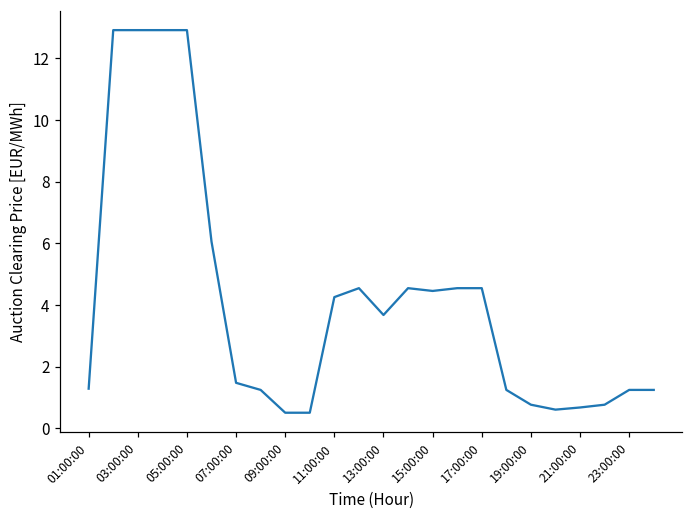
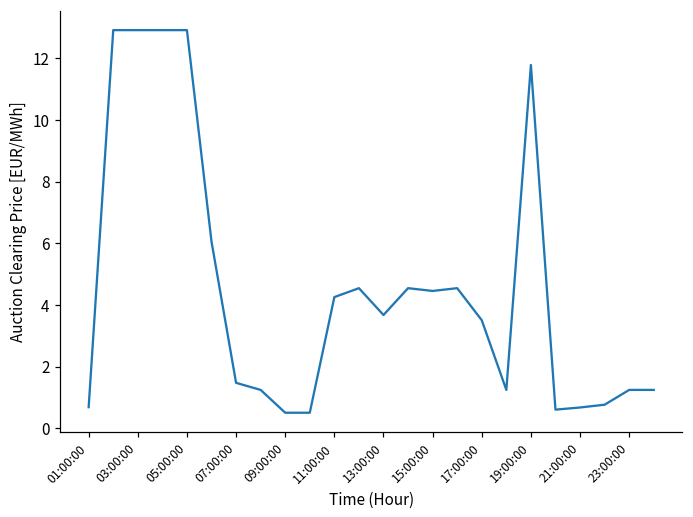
  {
-   "01:00:00": 1.3,
+   "01:00:00": 0.7,
    "03:00:00": 12.9,
    "05:00:00": 12.9,
    "07:00:00": 1.5,
    "09:00:00": 0.5,
    "11:00:00": 4.3,
    "13:00:00": 3.7,
    "15:00:00": 4.5,
-   "17:00:00": 4.6,
-   "19:00:00": 0.8,
+   "17:00:00": 3.5,
+   "19:00:00": 11.8,
    "21:00:00": 0.7,
    "23:00:00": 1.3
  }
